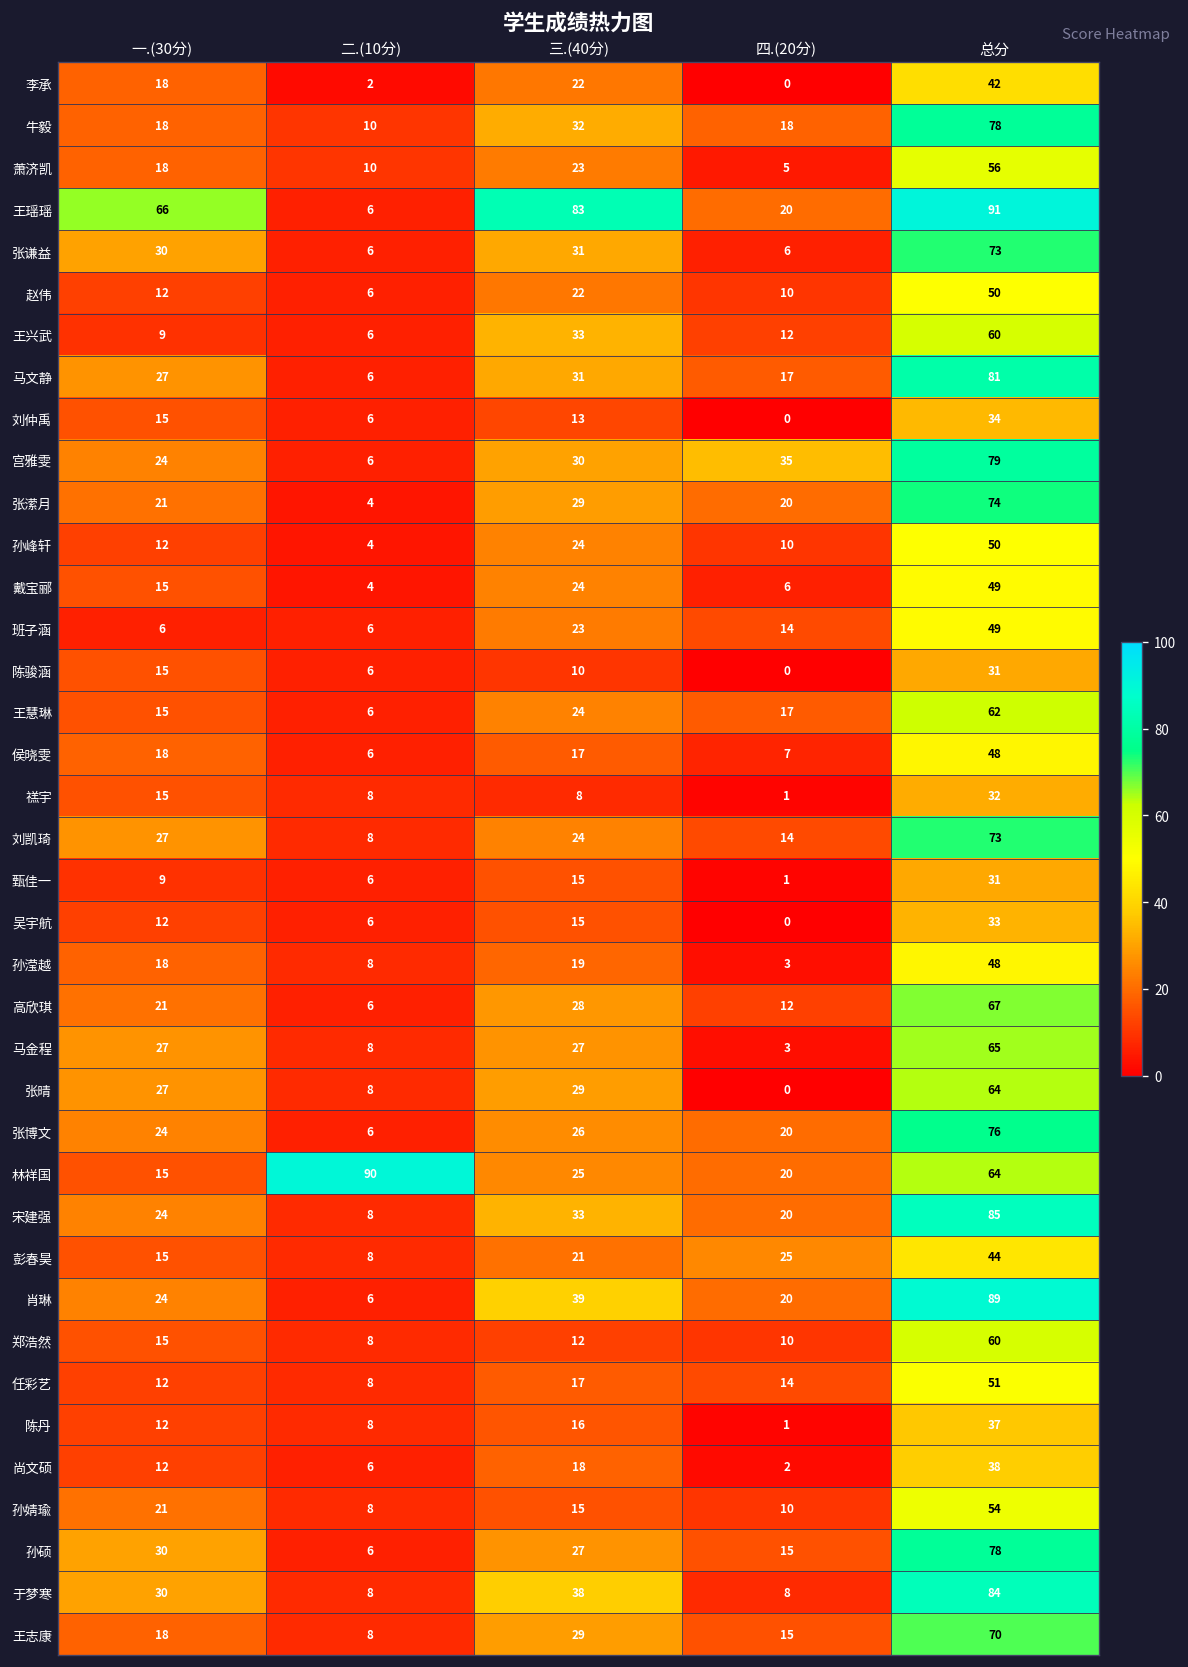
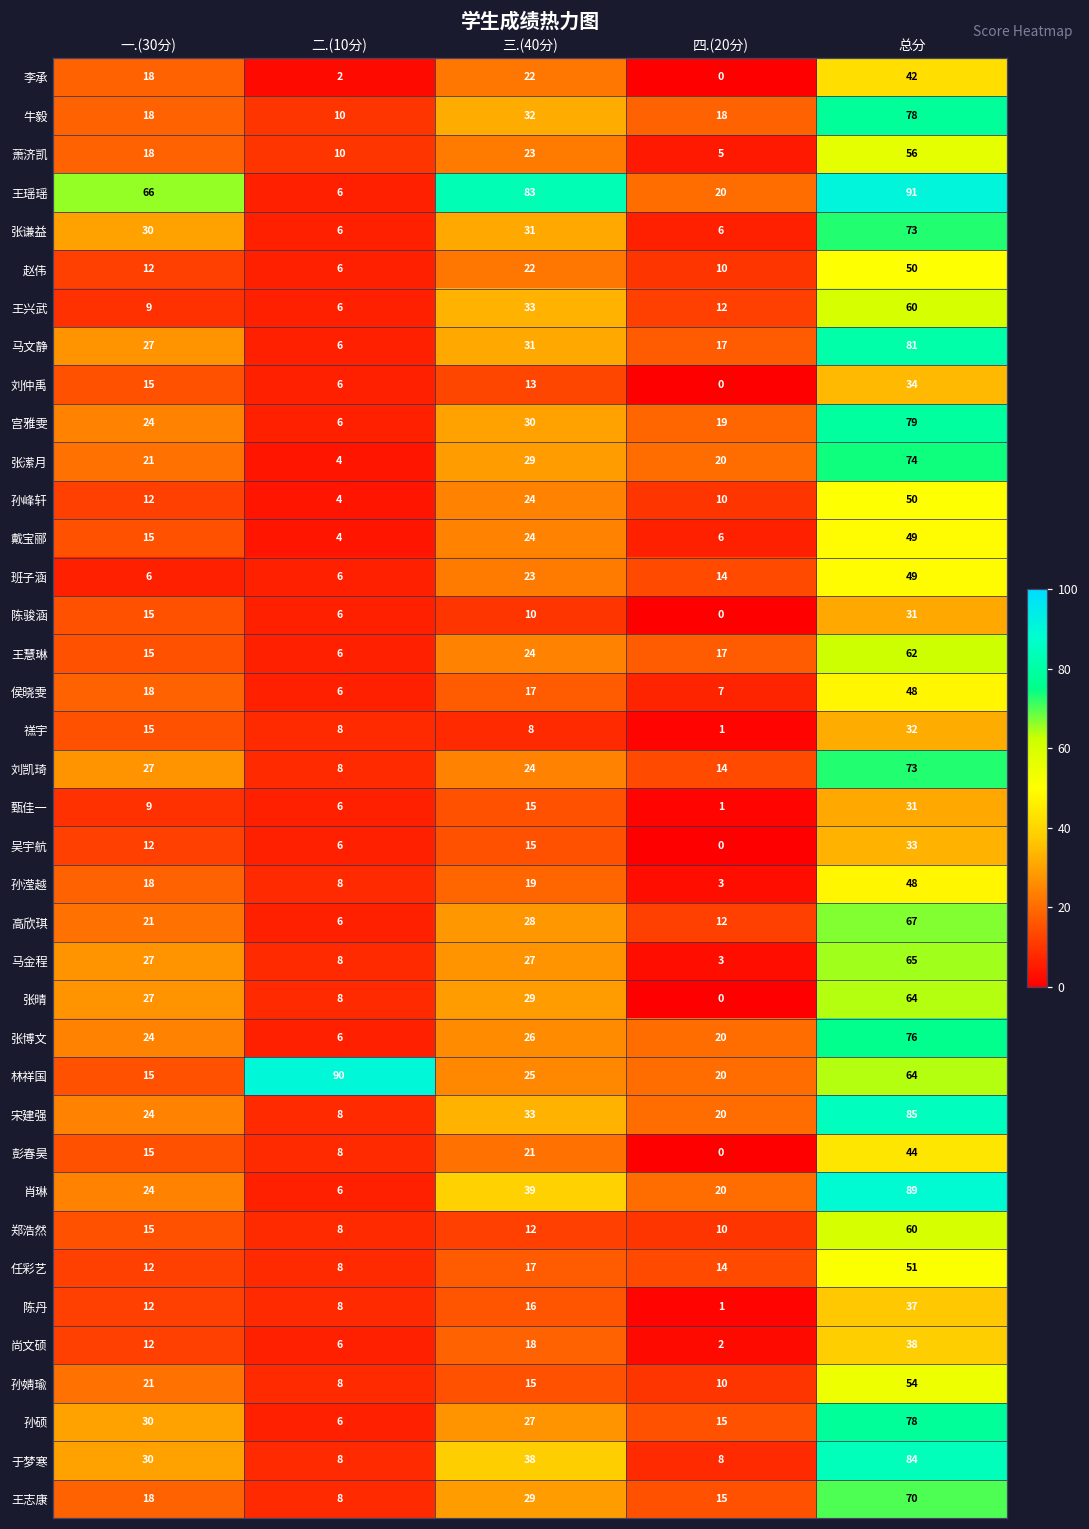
  {
    "李承": {
      "一.(30分)": 18,
      "二.(10分)": 2,
      "三.(40分)": 22,
      "四.(20分)": 0,
      "总分": 42
    },
    "牛毅": {
      "一.(30分)": 18,
      "二.(10分)": 10,
      "三.(40分)": 32,
      "四.(20分)": 18,
      "总分": 78
    },
    "萧济凯": {
      "一.(30分)": 18,
      "二.(10分)": 10,
      "三.(40分)": 23,
      "四.(20分)": 5,
      "总分": 56
    },
    "王瑶瑶": {
      "一.(30分)": 66,
      "二.(10分)": 6,
      "三.(40分)": 83,
      "四.(20分)": 20,
      "总分": 91
    },
    "张谦益": {
      "一.(30分)": 30,
      "二.(10分)": 6,
      "三.(40分)": 31,
      "四.(20分)": 6,
      "总分": 73
    },
    "赵伟": {
      "一.(30分)": 12,
      "二.(10分)": 6,
      "三.(40分)": 22,
      "四.(20分)": 10,
      "总分": 50
    },
    "王兴武": {
      "一.(30分)": 9,
      "二.(10分)": 6,
      "三.(40分)": 33,
      "四.(20分)": 12,
      "总分": 60
    },
    "马文静": {
      "一.(30分)": 27,
      "二.(10分)": 6,
      "三.(40分)": 31,
      "四.(20分)": 17,
      "总分": 81
    },
    "刘仲禹": {
      "一.(30分)": 15,
      "二.(10分)": 6,
      "三.(40分)": 13,
      "四.(20分)": 0,
      "总分": 34
    },
    "宫雅雯": {
      "一.(30分)": 24,
      "二.(10分)": 6,
      "三.(40分)": 30,
-     "四.(20分)": 35,
+     "四.(20分)": 19,
      "总分": 79
    },
    "张潆月": {
      "一.(30分)": 21,
      "二.(10分)": 4,
      "三.(40分)": 29,
      "四.(20分)": 20,
      "总分": 74
    },
    "孙峰轩": {
      "一.(30分)": 12,
      "二.(10分)": 4,
      "三.(40分)": 24,
      "四.(20分)": 10,
      "总分": 50
    },
    "戴宝郦": {
      "一.(30分)": 15,
      "二.(10分)": 4,
      "三.(40分)": 24,
      "四.(20分)": 6,
      "总分": 49
    },
    "班子涵": {
      "一.(30分)": 6,
      "二.(10分)": 6,
      "三.(40分)": 23,
      "四.(20分)": 14,
      "总分": 49
    },
    "陈骏涵": {
      "一.(30分)": 15,
      "二.(10分)": 6,
      "三.(40分)": 10,
      "四.(20分)": 0,
      "总分": 31
    },
    "王慧琳": {
      "一.(30分)": 15,
      "二.(10分)": 6,
      "三.(40分)": 24,
      "四.(20分)": 17,
      "总分": 62
    },
    "侯晓雯": {
      "一.(30分)": 18,
      "二.(10分)": 6,
      "三.(40分)": 17,
      "四.(20分)": 7,
      "总分": 48
    },
    "禚宇": {
      "一.(30分)": 15,
      "二.(10分)": 8,
      "三.(40分)": 8,
      "四.(20分)": 1,
      "总分": 32
    },
    "刘凯琦": {
      "一.(30分)": 27,
      "二.(10分)": 8,
      "三.(40分)": 24,
      "四.(20分)": 14,
      "总分": 73
    },
    "甄佳一": {
      "一.(30分)": 9,
      "二.(10分)": 6,
      "三.(40分)": 15,
      "四.(20分)": 1,
      "总分": 31
    },
    "吴宇航": {
      "一.(30分)": 12,
      "二.(10分)": 6,
      "三.(40分)": 15,
      "四.(20分)": 0,
      "总分": 33
    },
    "孙滢越": {
      "一.(30分)": 18,
      "二.(10分)": 8,
      "三.(40分)": 19,
      "四.(20分)": 3,
      "总分": 48
    },
    "高欣琪": {
      "一.(30分)": 21,
      "二.(10分)": 6,
      "三.(40分)": 28,
      "四.(20分)": 12,
      "总分": 67
    },
    "马金程": {
      "一.(30分)": 27,
      "二.(10分)": 8,
      "三.(40分)": 27,
      "四.(20分)": 3,
      "总分": 65
    },
    "张晴": {
      "一.(30分)": 27,
      "二.(10分)": 8,
      "三.(40分)": 29,
      "四.(20分)": 0,
      "总分": 64
    },
    "张博文": {
      "一.(30分)": 24,
      "二.(10分)": 6,
      "三.(40分)": 26,
      "四.(20分)": 20,
      "总分": 76
    },
    "林祥国": {
      "一.(30分)": 15,
      "二.(10分)": 90,
      "三.(40分)": 25,
      "四.(20分)": 20,
      "总分": 64
    },
    "宋建强": {
      "一.(30分)": 24,
      "二.(10分)": 8,
      "三.(40分)": 33,
      "四.(20分)": 20,
      "总分": 85
    },
    "彭春昊": {
      "一.(30分)": 15,
      "二.(10分)": 8,
      "三.(40分)": 21,
-     "四.(20分)": 25,
+     "四.(20分)": 0,
      "总分": 44
    },
    "肖琳": {
      "一.(30分)": 24,
      "二.(10分)": 6,
      "三.(40分)": 39,
      "四.(20分)": 20,
      "总分": 89
    },
    "郑浩然": {
      "一.(30分)": 15,
      "二.(10分)": 8,
      "三.(40分)": 12,
      "四.(20分)": 10,
      "总分": 60
    },
    "任彩艺": {
      "一.(30分)": 12,
      "二.(10分)": 8,
      "三.(40分)": 17,
      "四.(20分)": 14,
      "总分": 51
    },
    "陈丹": {
      "一.(30分)": 12,
      "二.(10分)": 8,
      "三.(40分)": 16,
      "四.(20分)": 1,
      "总分": 37
    },
    "尚文硕": {
      "一.(30分)": 12,
      "二.(10分)": 6,
      "三.(40分)": 18,
      "四.(20分)": 2,
      "总分": 38
    },
    "孙婧瑜": {
      "一.(30分)": 21,
      "二.(10分)": 8,
      "三.(40分)": 15,
      "四.(20分)": 10,
      "总分": 54
    },
    "孙硕": {
      "一.(30分)": 30,
      "二.(10分)": 6,
      "三.(40分)": 27,
      "四.(20分)": 15,
      "总分": 78
    },
    "于梦寒": {
      "一.(30分)": 30,
      "二.(10分)": 8,
      "三.(40分)": 38,
      "四.(20分)": 8,
      "总分": 84
    },
    "王志康": {
      "一.(30分)": 18,
      "二.(10分)": 8,
      "三.(40分)": 29,
      "四.(20分)": 15,
      "总分": 70
    }
  }
